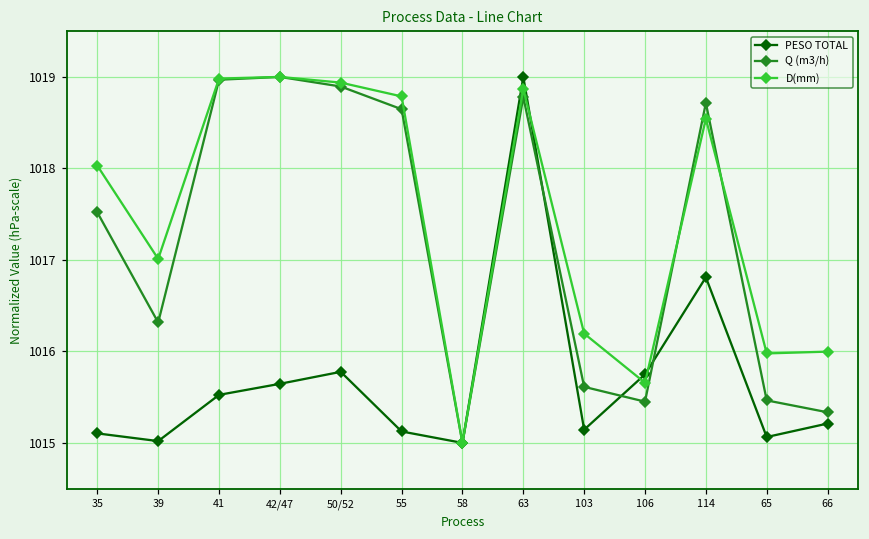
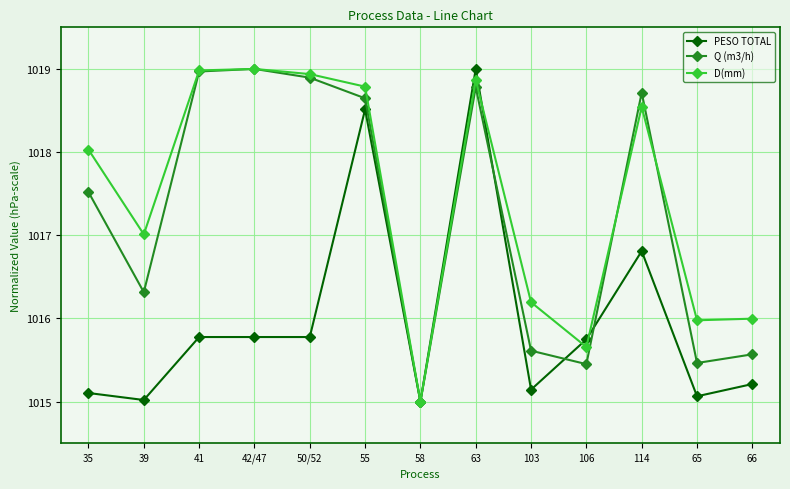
  {
    "PESO TOTAL": {
      "35": 1015.1,
      "39": 1015.0,
-     "41": 1015.5,
-     "42/47": 1015.6,
+     "41": 1015.8,
+     "42/47": 1015.8,
      "50/52": 1015.8,
-     "55": 1015.1,
+     "55": 1018.5,
      "63": 1019.0,
      "103": 1015.1,
      "106": 1015.7,
      "114": 1016.8,
      "65": 1015.1,
      "66": 1015.2
    },
    "Q (m3/h)": {
      "35": 1017.5,
      "39": 1016.3,
      "50/52": 1018.9,
      "55": 1018.6,
      "63": 1018.8,
      "103": 1015.6,
      "106": 1015.5,
      "114": 1018.7,
      "65": 1015.5,
-     "66": 1015.3
+     "66": 1015.6
    },
    "D(mm)": {
      "35": 1018.0,
      "39": 1017.0,
      "50/52": 1018.9,
      "55": 1018.8,
      "63": 1018.9,
      "103": 1016.2,
      "106": 1015.7,
      "114": 1018.5,
      "65": 1016.0,
      "66": 1016.0
    }
  }
